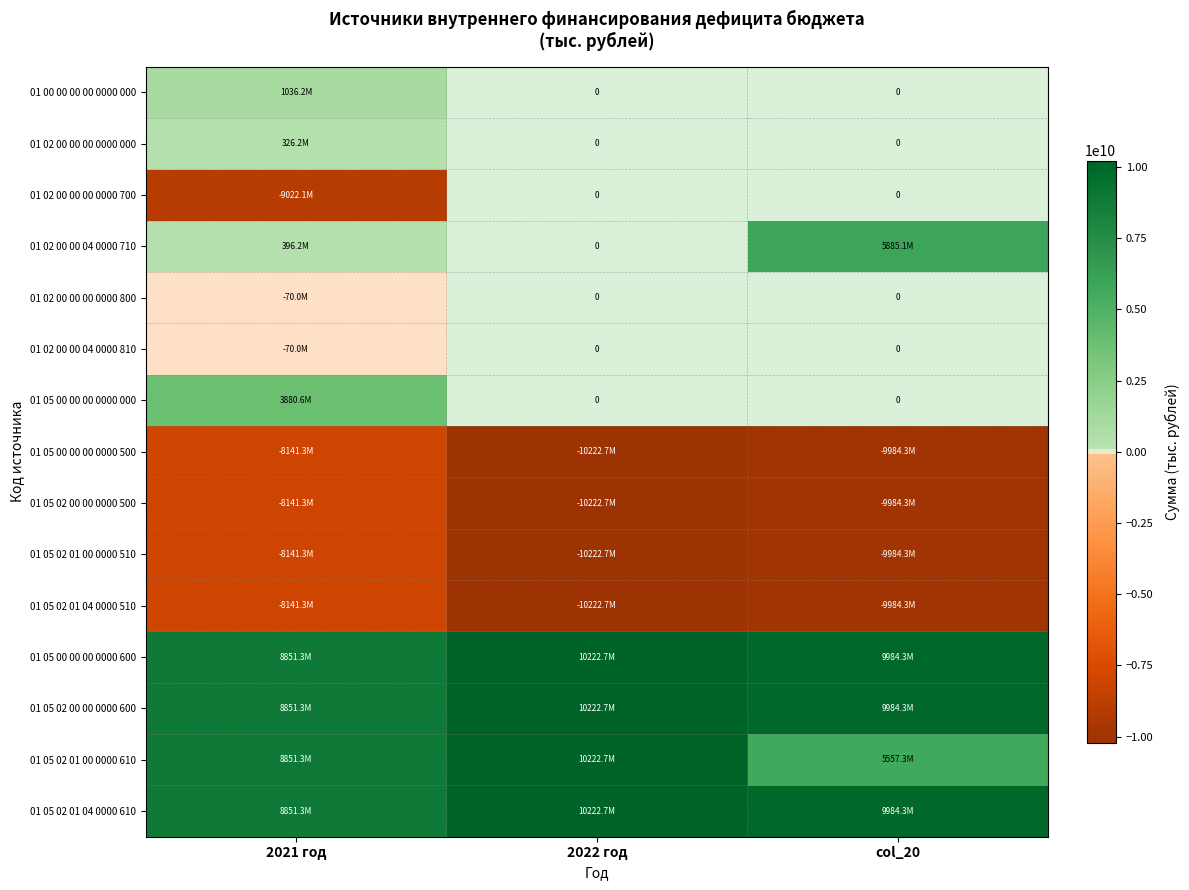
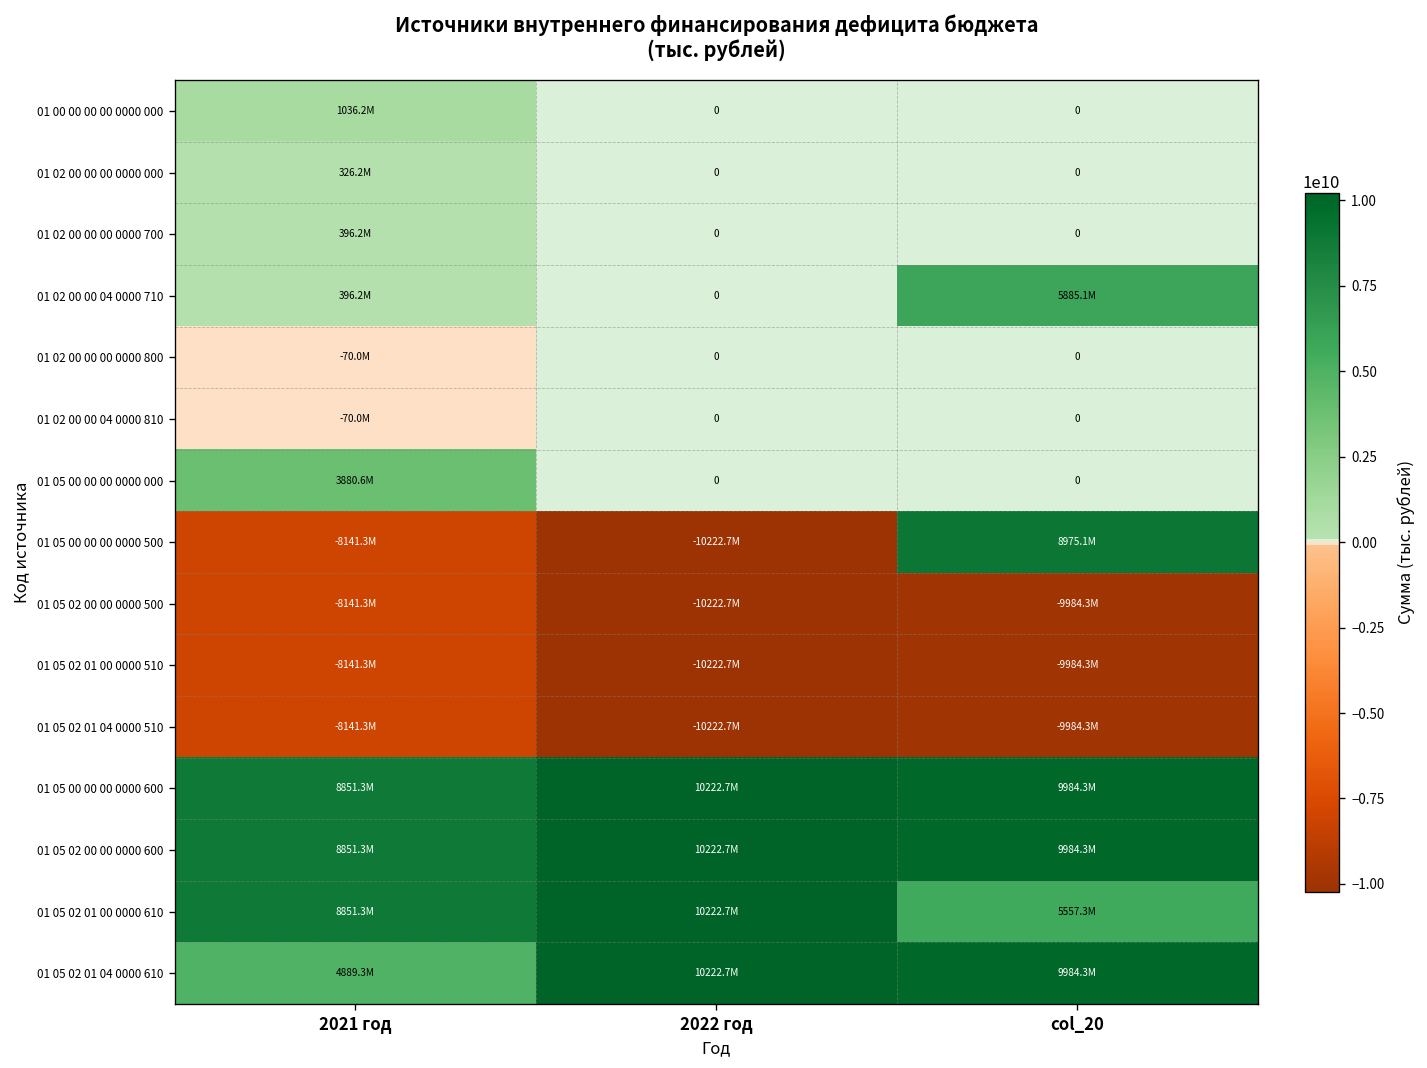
  {
    "01 00 00 00 00 0000 000": {
      "2021 год": "1036.2M",
      "2022 год": "0",
      "col_20": "0"
    },
    "01 02 00 00 00 0000 000": {
      "2021 год": "326.2M",
      "2022 год": "0",
      "col_20": "0"
    },
    "01 02 00 00 00 0000 700": {
-     "2021 год": "-9022.1M",
+     "2021 год": "396.2M",
      "2022 год": "0",
      "col_20": "0"
    },
    "01 02 00 00 04 0000 710": {
      "2021 год": "396.2M",
      "2022 год": "0",
      "col_20": "5885.1M"
    },
    "01 02 00 00 00 0000 800": {
      "2021 год": "-70.0M",
      "2022 год": "0",
      "col_20": "0"
    },
    "01 02 00 00 04 0000 810": {
      "2021 год": "-70.0M",
      "2022 год": "0",
      "col_20": "0"
    },
    "01 05 00 00 00 0000 000": {
      "2021 год": "3880.6M",
      "2022 год": "0",
      "col_20": "0"
    },
    "01 05 00 00 00 0000 500": {
      "2021 год": "-8141.3M",
      "2022 год": "-10222.7M",
-     "col_20": "-9984.3M"
+     "col_20": "8975.1M"
    },
    "01 05 02 00 00 0000 500": {
      "2021 год": "-8141.3M",
      "2022 год": "-10222.7M",
      "col_20": "-9984.3M"
    },
    "01 05 02 01 00 0000 510": {
      "2021 год": "-8141.3M",
      "2022 год": "-10222.7M",
      "col_20": "-9984.3M"
    },
    "01 05 02 01 04 0000 510": {
      "2021 год": "-8141.3M",
      "2022 год": "-10222.7M",
      "col_20": "-9984.3M"
    },
    "01 05 00 00 00 0000 600": {
      "2021 год": "8851.3M",
      "2022 год": "10222.7M",
      "col_20": "9984.3M"
    },
    "01 05 02 00 00 0000 600": {
      "2021 год": "8851.3M",
      "2022 год": "10222.7M",
      "col_20": "9984.3M"
    },
    "01 05 02 01 00 0000 610": {
      "2021 год": "8851.3M",
      "2022 год": "10222.7M",
      "col_20": "5557.3M"
    },
    "01 05 02 01 04 0000 610": {
-     "2021 год": "8851.3M",
+     "2021 год": "4889.3M",
      "2022 год": "10222.7M",
      "col_20": "9984.3M"
    }
  }
